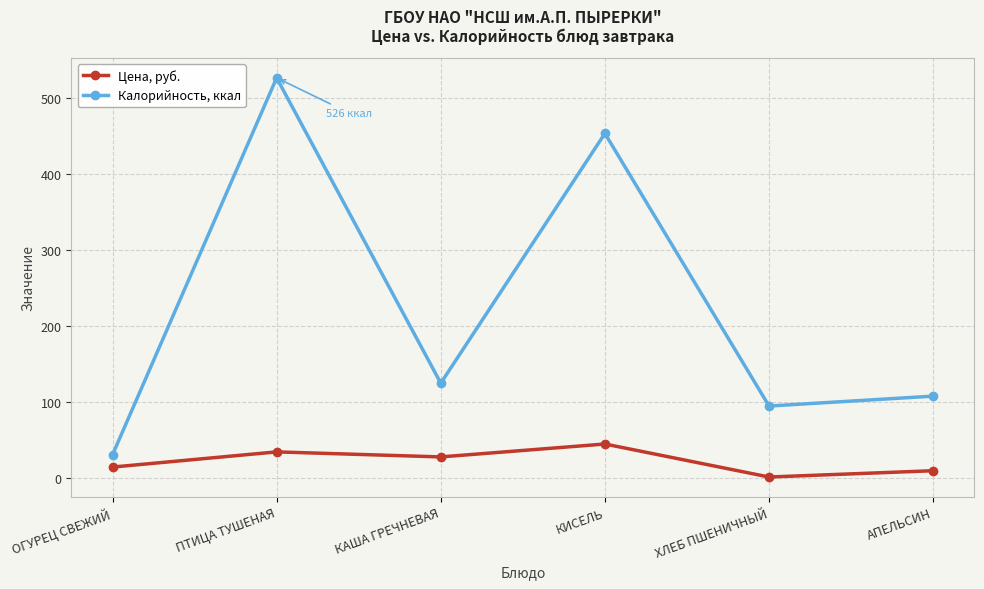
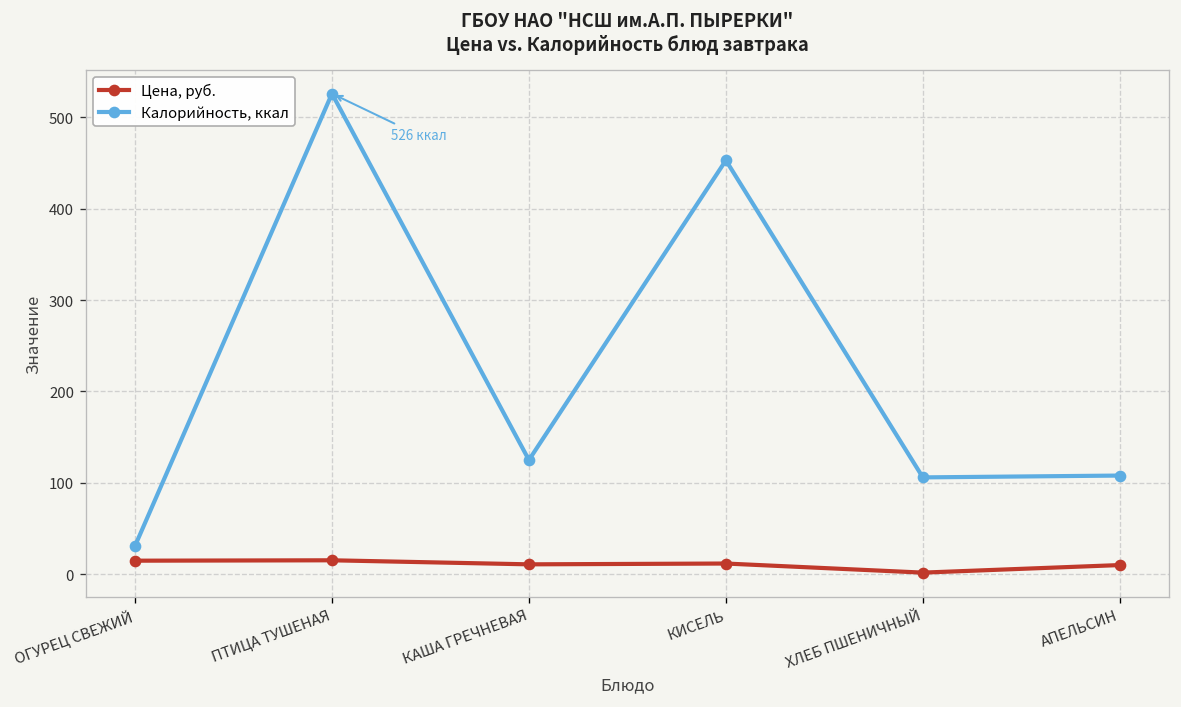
  {
    "Цена, руб.": {
      "ОГУРЕЦ СВЕЖИЙ": 10,
-     "ПТИЦА ТУШЕНАЯ": 30,
-     "КАША ГРЕЧНЕВАЯ": 30,
-     "КИСЕЛЬ": 50,
+     "ПТИЦА ТУШЕНАЯ": 20,
+     "КАША ГРЕЧНЕВАЯ": 10,
+     "КИСЕЛЬ": 10,
      "ХЛЕБ ПШЕНИЧНЫЙ": 0,
      "АПЕЛЬСИН": 10
    },
    "Калорийность, ккал": {
      "ОГУРЕЦ СВЕЖИЙ": 30,
      "КАША ГРЕЧНЕВАЯ": 130,
      "КИСЕЛЬ": 450,
-     "ХЛЕБ ПШЕНИЧНЫЙ": 100,
+     "ХЛЕБ ПШЕНИЧНЫЙ": 110,
      "АПЕЛЬСИН": 110
    }
  }
